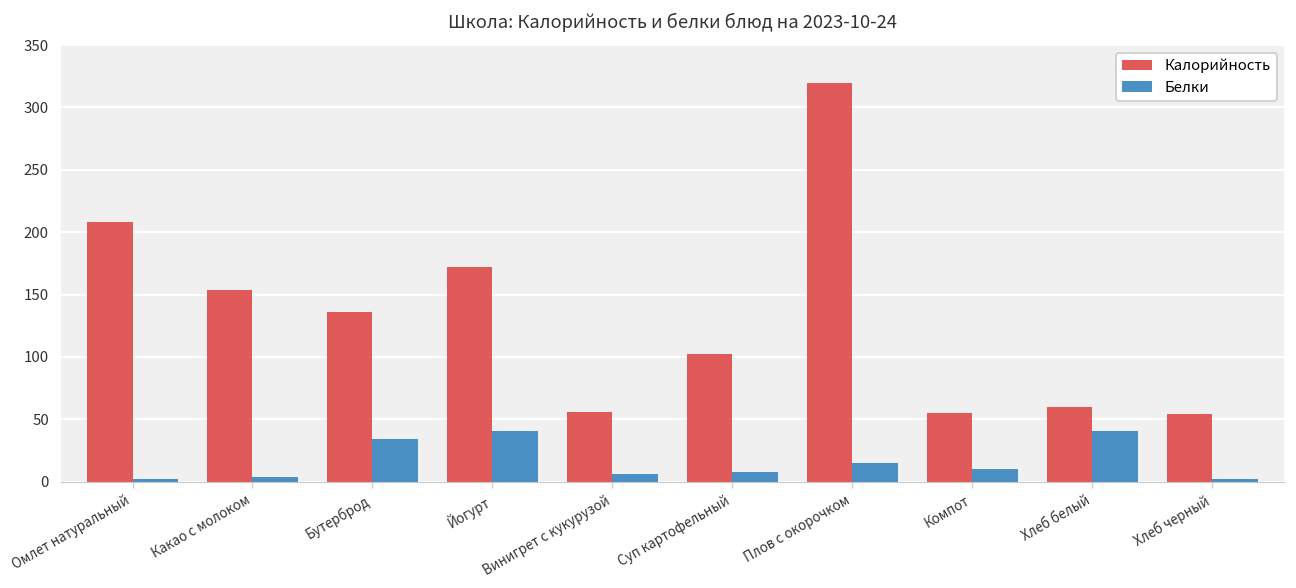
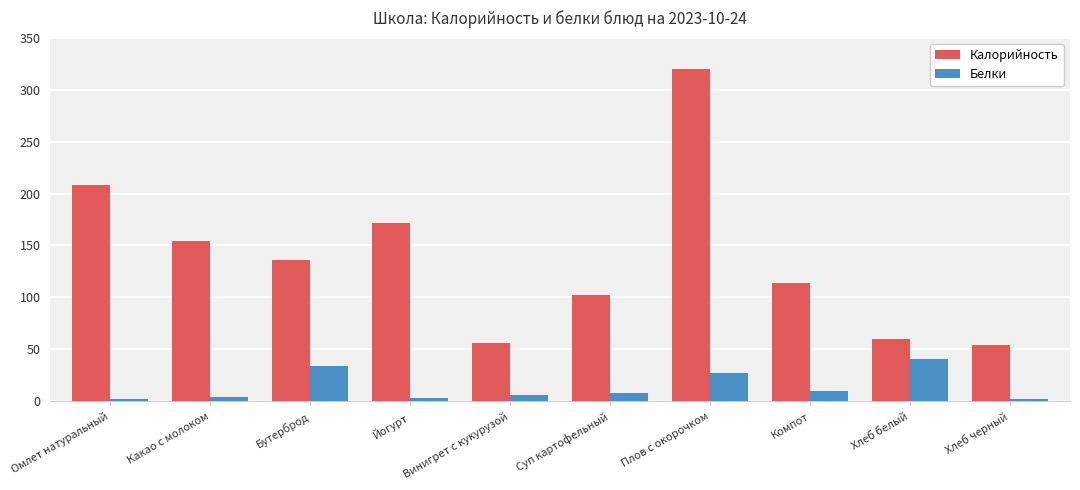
  {
    "Калорийность": {
      "Омлет натуральный": 208,
      "Какао с молоком": 154,
      "Бутерброд": 136,
      "Йогурт": 172,
      "Винигрет с кукурузой": 56,
      "Суп картофельный": 102,
      "Плов с окорочком": 320,
-     "Компот": 55,
+     "Компот": 114,
      "Хлеб белый": 60,
      "Хлеб черный": 54
    },
    "Белки": {
      "Какао с молоком": 4,
      "Бутерброд": 34,
-     "Йогурт": 41,
+     "Йогурт": 3,
      "Винигрет с кукурузой": 6,
      "Суп картофельный": 8,
-     "Плов с окорочком": 15,
+     "Плов с окорочком": 27,
      "Компот": 10,
      "Хлеб белый": 41
    }
  }
